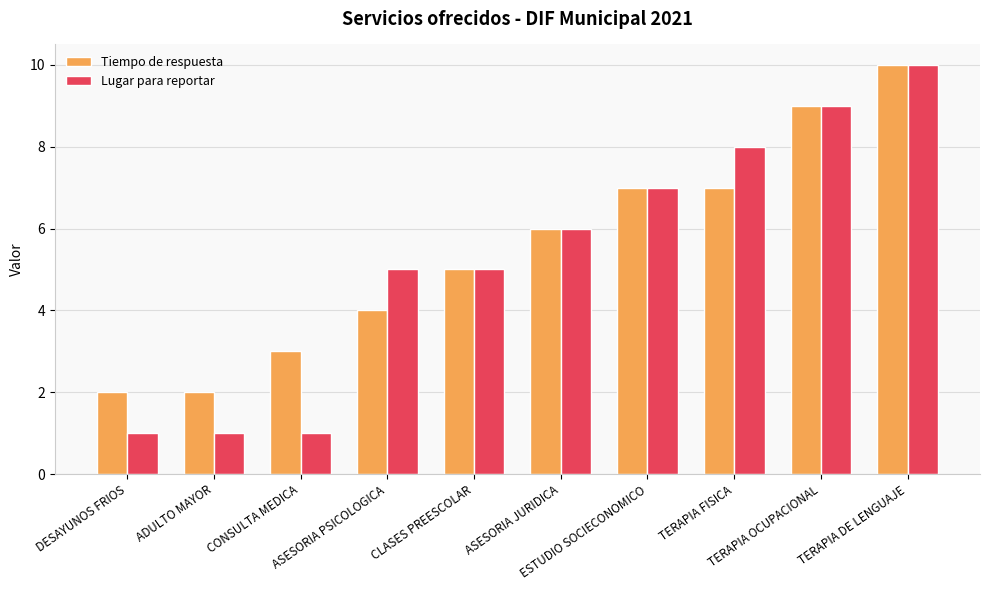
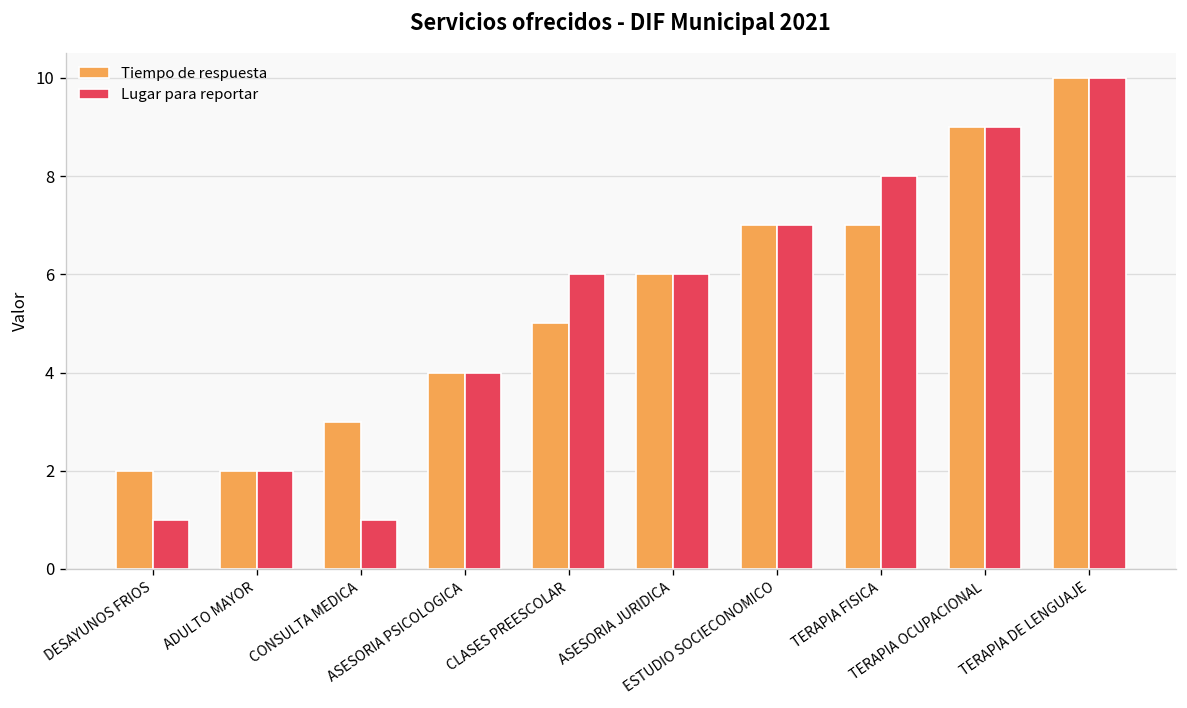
  {
    "Tiempo de respuesta": {
      "DESAYUNOS FRIOS": 2,
      "ADULTO MAYOR": 2,
      "CONSULTA MEDICA": 3,
      "ASESORIA PSICOLOGICA": 4,
      "CLASES PREESCOLAR": 5,
      "ASESORIA JURIDICA": 6,
      "ESTUDIO SOCIECONOMICO": 7,
      "TERAPIA FISICA": 7,
      "TERAPIA OCUPACIONAL": 9,
      "TERAPIA DE LENGUAJE": 10
    },
    "Lugar para reportar": {
      "DESAYUNOS FRIOS": 1,
-     "ADULTO MAYOR": 1,
+     "ADULTO MAYOR": 2,
      "CONSULTA MEDICA": 1,
-     "ASESORIA PSICOLOGICA": 5,
-     "CLASES PREESCOLAR": 5,
+     "ASESORIA PSICOLOGICA": 4,
+     "CLASES PREESCOLAR": 6,
      "ASESORIA JURIDICA": 6,
      "ESTUDIO SOCIECONOMICO": 7,
      "TERAPIA FISICA": 8,
      "TERAPIA OCUPACIONAL": 9,
      "TERAPIA DE LENGUAJE": 10
    }
  }
